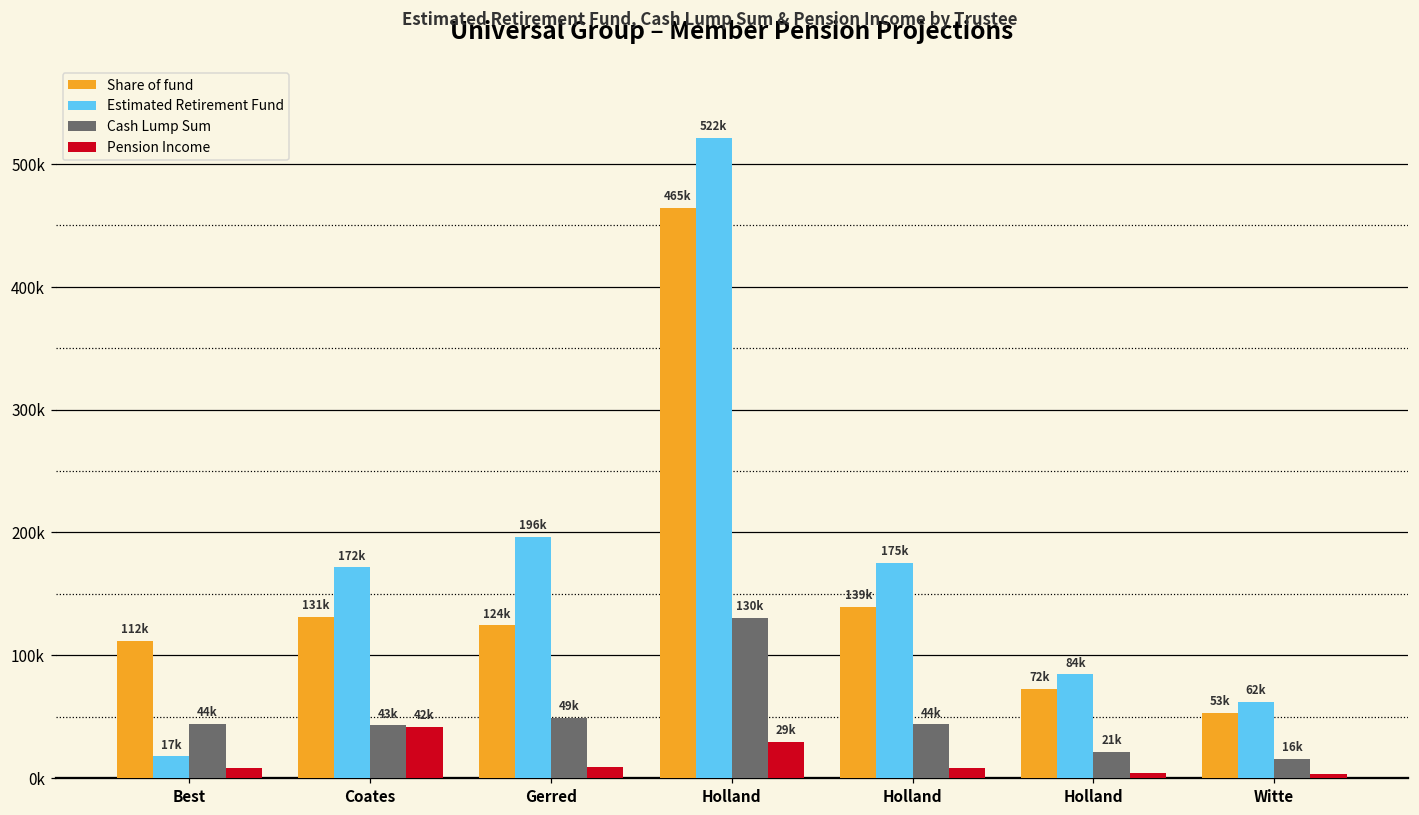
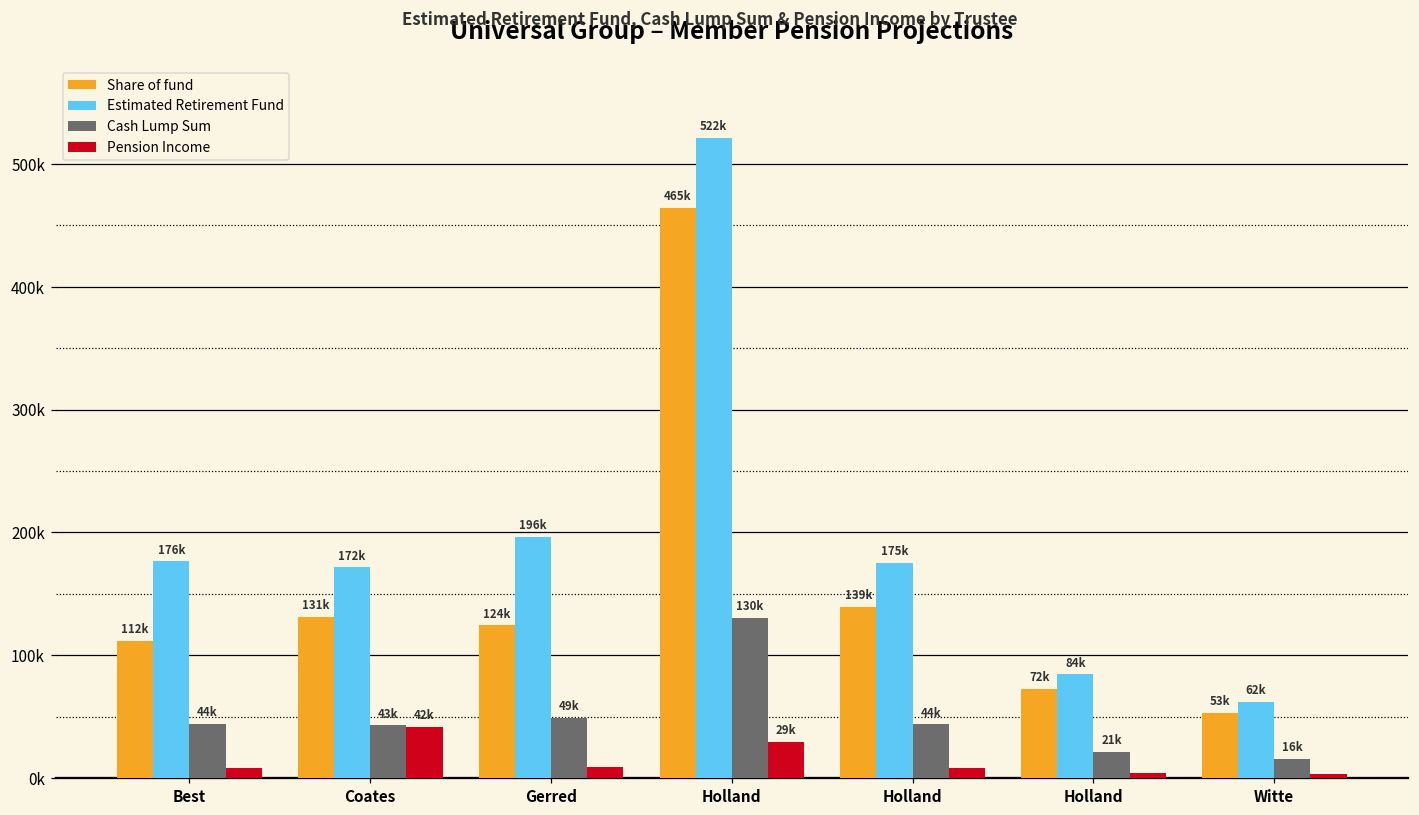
  {
    "Share of fund": {
      "Best": "112k",
      "Coates": "131k",
      "Gerred": "124k",
      "Witte": "53k"
    },
    "Estimated Retirement Fund": {
-     "Best": "17k",
+     "Best": "176k",
      "Coates": "172k",
      "Gerred": "196k",
      "Witte": "62k"
    },
    "Cash Lump Sum": {
      "Best": "44k",
      "Coates": "43k",
      "Gerred": "49k",
      "Witte": "16k"
    },
    "Pension Income": {
      "Coates": "42k"
    }
  }
